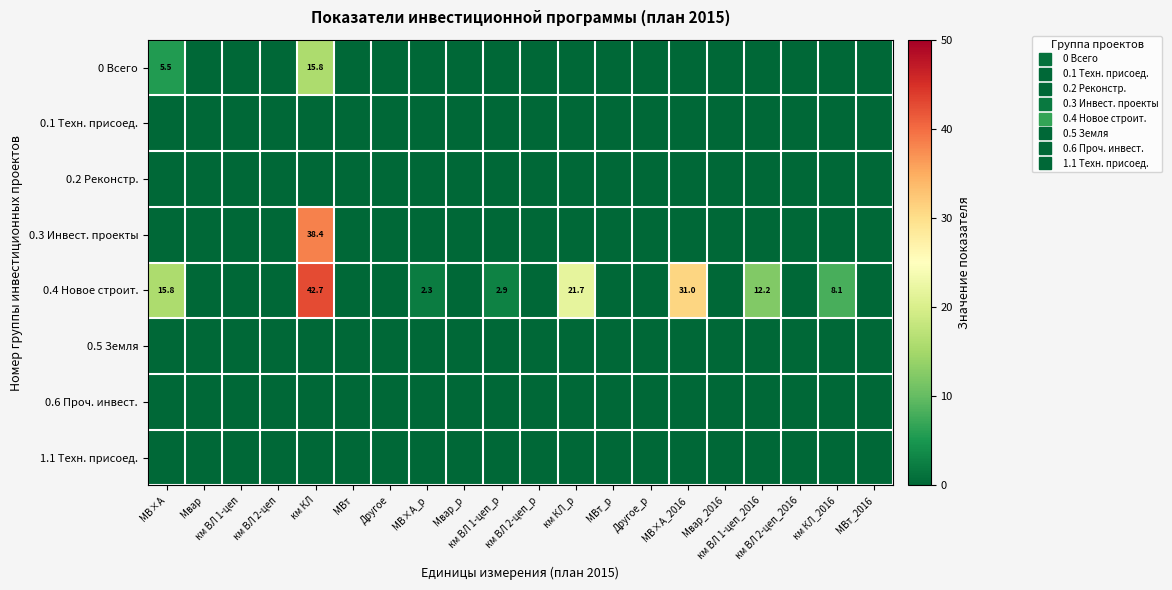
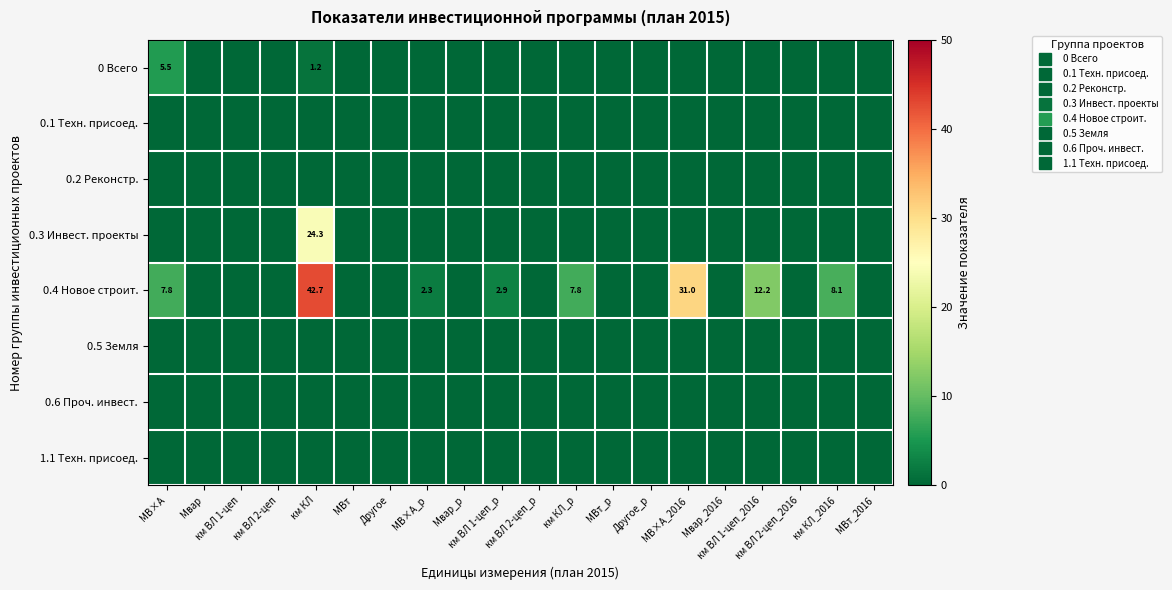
  {
    "0 Всего": {
      "МВ×А": 5.5,
-     "км КЛ": 15.8
+     "км КЛ": 1.2
    },
    "0.3 Инвест. проекты": {
-     "км КЛ": 38.4
+     "км КЛ": 24.3
    },
    "0.4 Новое строит.": {
-     "МВ×А": 15.8,
+     "МВ×А": 7.8,
      "км КЛ": 42.7,
      "МВ×А_р": 2.3,
      "км ВЛ 1-цеп_р": 2.9,
-     "км КЛ_р": 21.7,
+     "км КЛ_р": 7.8,
      "МВ×А_2016": 31.0,
      "км ВЛ 1-цеп_2016": 12.2,
      "км КЛ_2016": 8.1
    }
  }
